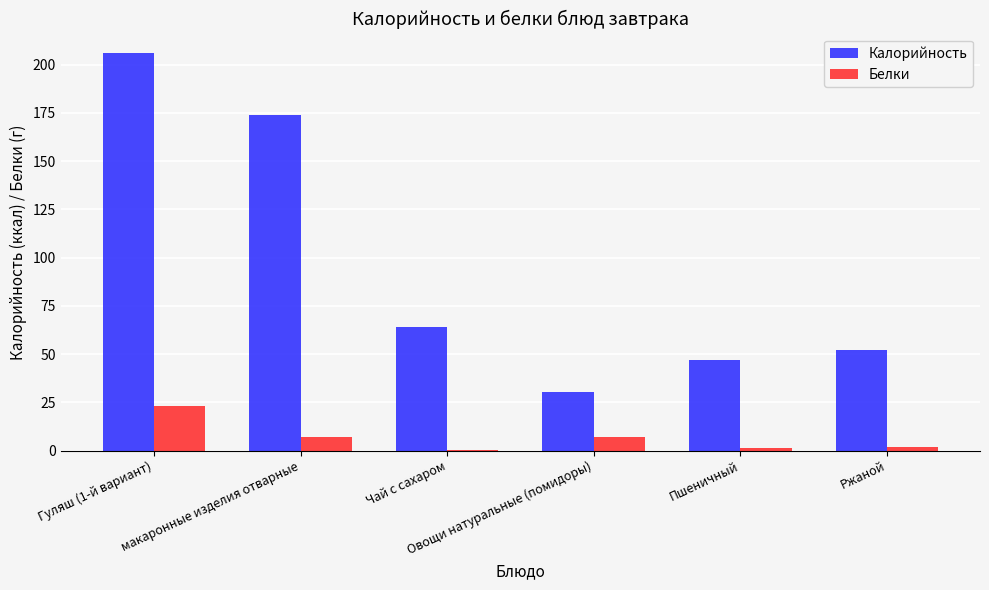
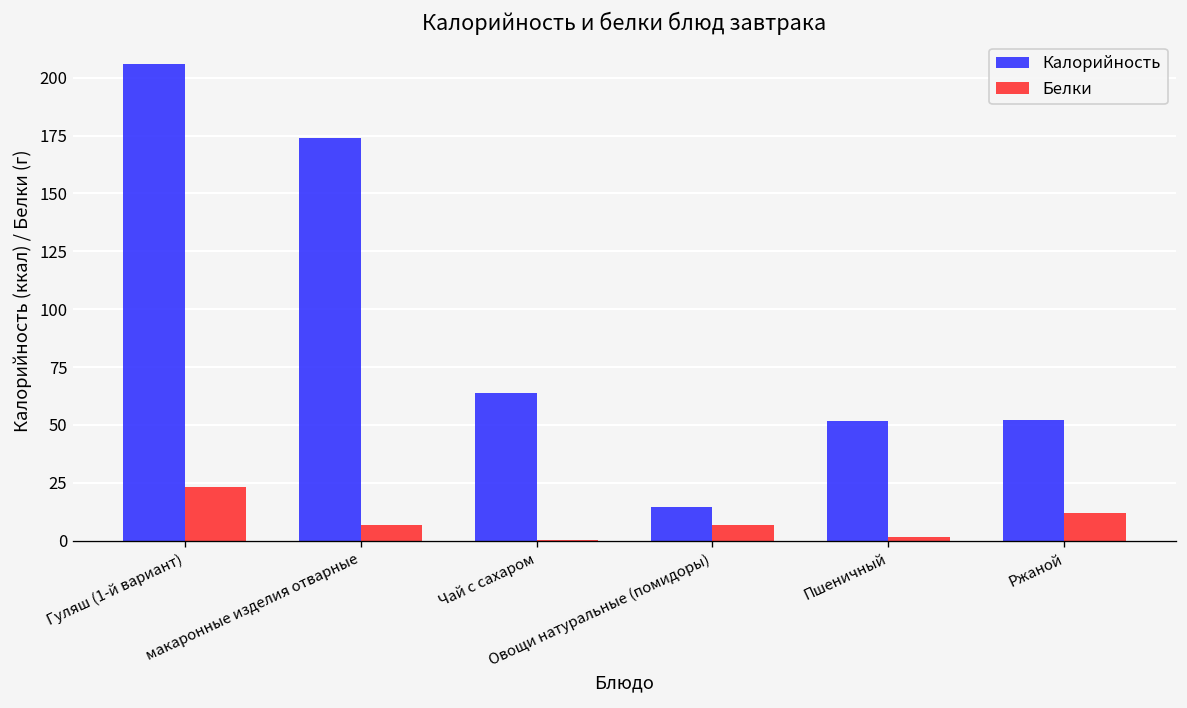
  {
    "Калорийность": {
      "Гуляш (1-й вариант)": 206,
      "макаронные изделия отварные": 174,
      "Чай с сахаром": 64,
-     "Овощи натуральные (помидоры)": 31,
-     "Пшеничный": 47,
+     "Овощи натуральные (помидоры)": 14,
+     "Пшеничный": 52,
      "Ржаной": 52
    },
    "Белки": {
      "Гуляш (1-й вариант)": 23,
      "макаронные изделия отварные": 7,
      "Овощи натуральные (помидоры)": 7,
      "Пшеничный": 2,
-     "Ржаной": 2
+     "Ржаной": 12
    }
  }
